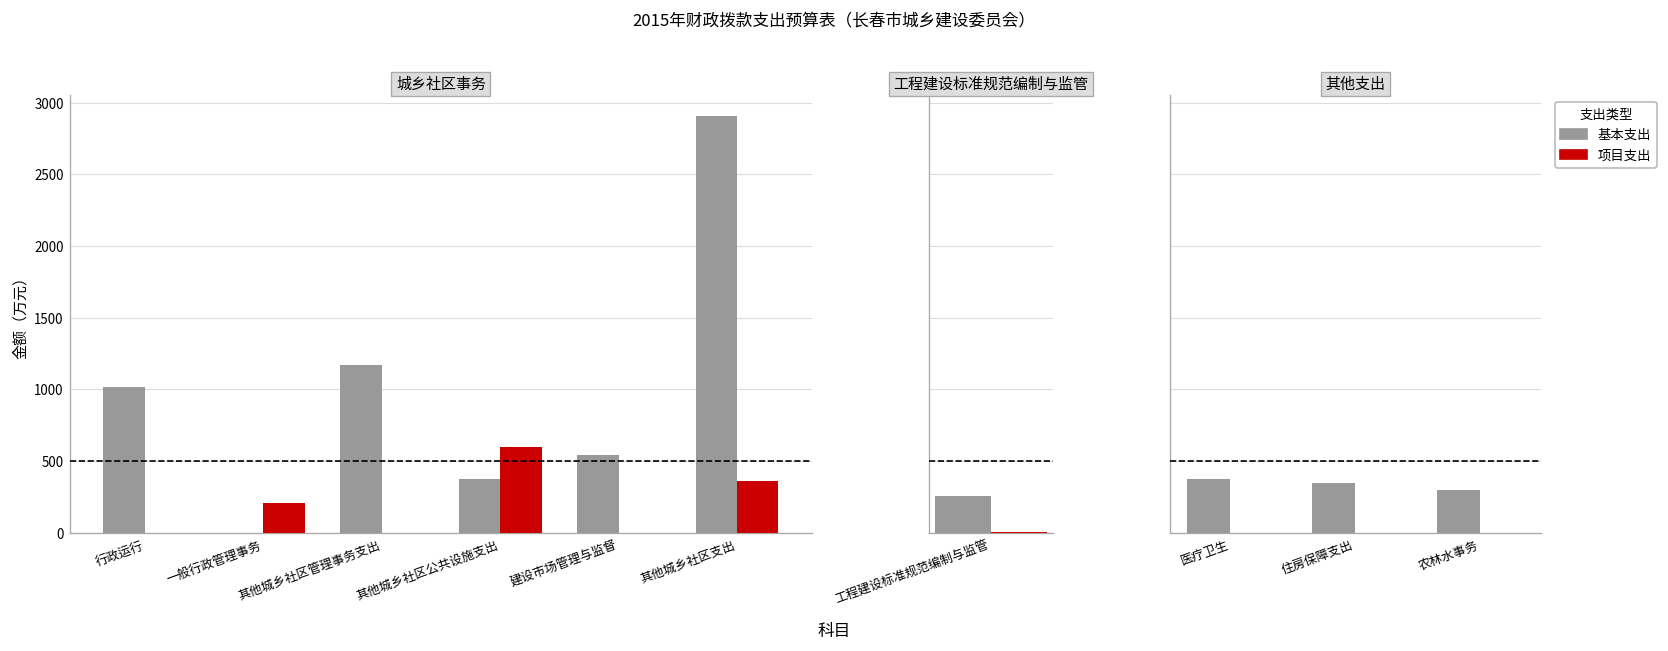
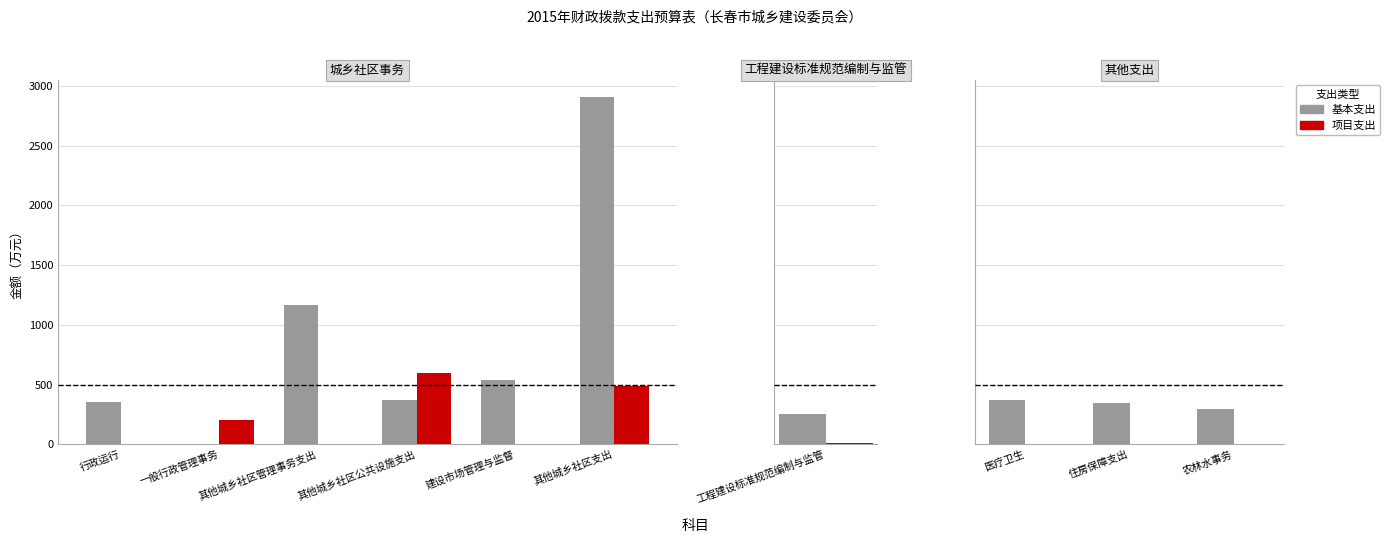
  {
    "城乡社区事务": {
      "基本支出": {
-       "行政运行": 1010,
+       "行政运行": 360,
        "一般行政管理事务": 0,
        "其他城乡社区管理事务支出": 1170,
        "其他城乡社区公共设施支出": 370,
        "建设市场管理与监督": 540,
        "其他城乡社区支出": 2910
      },
      "项目支出": {
        "行政运行": 0,
        "一般行政管理事务": 200,
        "其他城乡社区管理事务支出": 0,
        "其他城乡社区公共设施支出": 600,
        "建设市场管理与监督": 0,
-       "其他城乡社区支出": 360
+       "其他城乡社区支出": 490
      }
    }
  }
